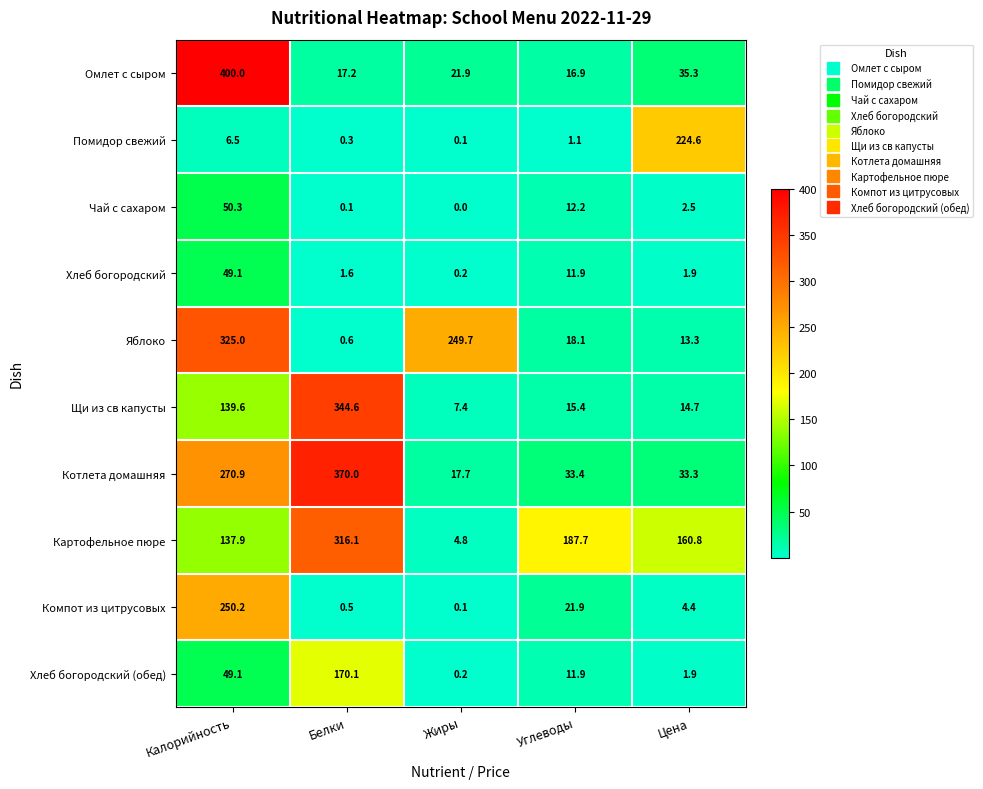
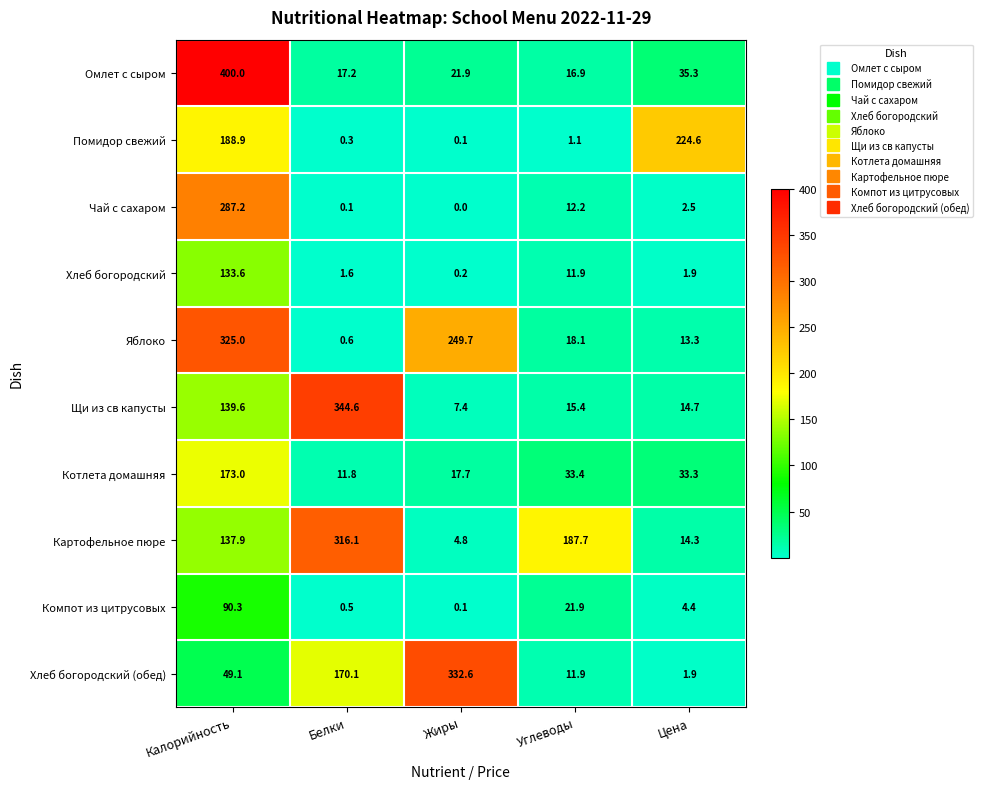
  {
    "Омлет с сыром": {
      "Калорийность": 400.0,
      "Белки": 17.2,
      "Жиры": 21.9,
      "Углеводы": 16.9,
      "Цена": 35.3
    },
    "Помидор свежий": {
-     "Калорийность": 6.5,
+     "Калорийность": 188.9,
      "Белки": 0.3,
      "Жиры": 0.1,
      "Углеводы": 1.1,
      "Цена": 224.6
    },
    "Чай с сахаром": {
-     "Калорийность": 50.3,
+     "Калорийность": 287.2,
      "Белки": 0.1,
      "Жиры": 0.0,
      "Углеводы": 12.2,
      "Цена": 2.5
    },
    "Хлеб богородский": {
-     "Калорийность": 49.1,
+     "Калорийность": 133.6,
      "Белки": 1.6,
      "Жиры": 0.2,
      "Углеводы": 11.9,
      "Цена": 1.9
    },
    "Яблоко": {
      "Калорийность": 325.0,
      "Белки": 0.6,
      "Жиры": 249.7,
      "Углеводы": 18.1,
      "Цена": 13.3
    },
    "Щи из св капусты": {
      "Калорийность": 139.6,
      "Белки": 344.6,
      "Жиры": 7.4,
      "Углеводы": 15.4,
      "Цена": 14.7
    },
    "Котлета домашняя": {
-     "Калорийность": 270.9,
-     "Белки": 370.0,
+     "Калорийность": 173.0,
+     "Белки": 11.8,
      "Жиры": 17.7,
      "Углеводы": 33.4,
      "Цена": 33.3
    },
    "Картофельное пюре": {
      "Калорийность": 137.9,
      "Белки": 316.1,
      "Жиры": 4.8,
      "Углеводы": 187.7,
-     "Цена": 160.8
+     "Цена": 14.3
    },
    "Компот из цитрусовых": {
-     "Калорийность": 250.2,
+     "Калорийность": 90.3,
      "Белки": 0.5,
      "Жиры": 0.1,
      "Углеводы": 21.9,
      "Цена": 4.4
    },
    "Хлеб богородский (обед)": {
      "Калорийность": 49.1,
      "Белки": 170.1,
-     "Жиры": 0.2,
+     "Жиры": 332.6,
      "Углеводы": 11.9,
      "Цена": 1.9
    }
  }
